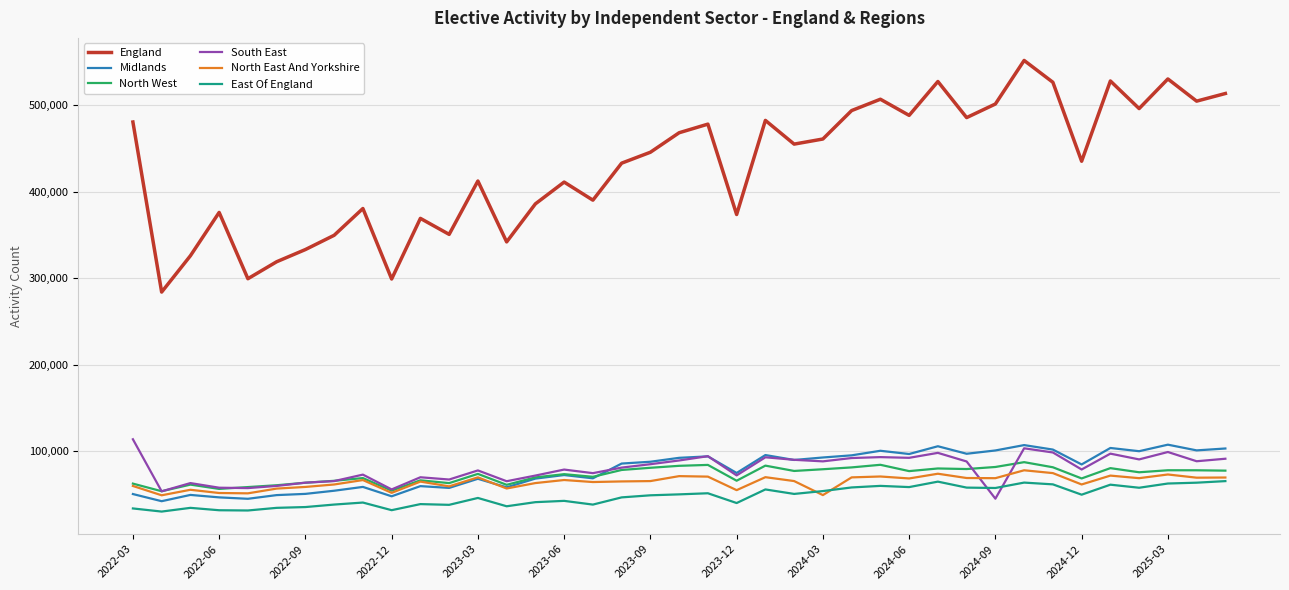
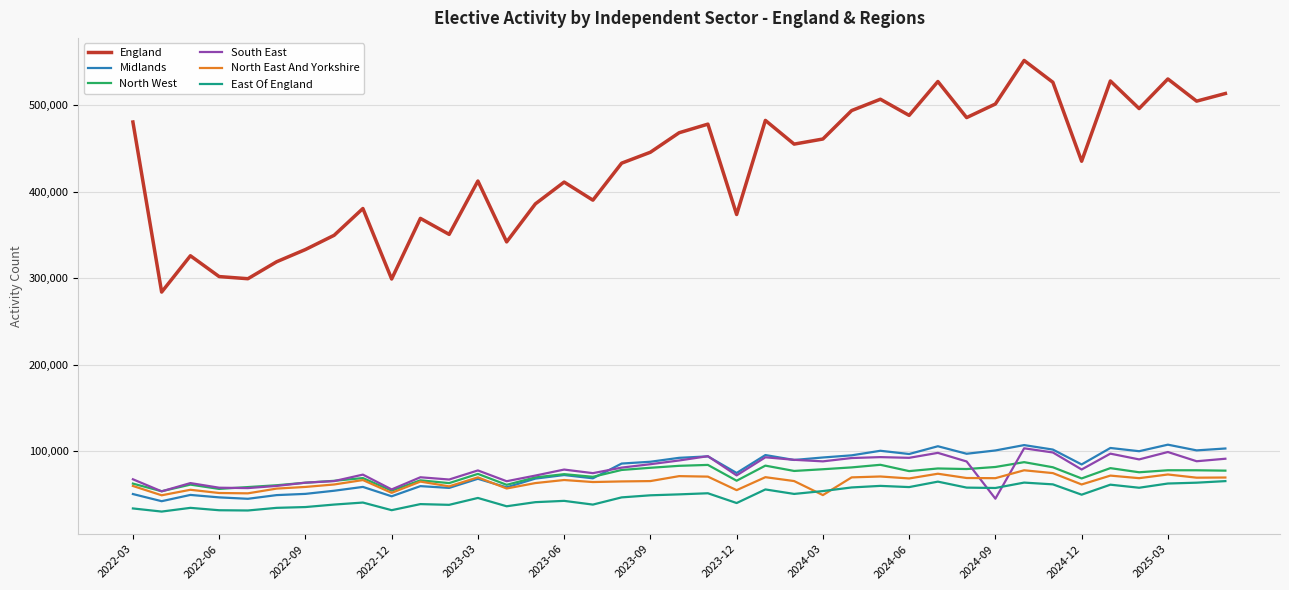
  {
    "England": {
      "2022-03": "480,000",
-     "2022-06": "380,000",
+     "2022-06": "300,000",
      "2022-09": "330,000",
      "2022-12": "300,000",
      "2023-03": "410,000",
      "2023-06": "410,000",
      "2023-09": "450,000",
      "2023-12": "370,000",
      "2024-03": "460,000",
      "2024-06": "490,000",
      "2024-09": "500,000",
      "2024-12": "440,000",
      "2025-03": "530,000"
    },
    "Midlands": {
      "2022-03": "50,000",
      "2022-06": "50,000",
      "2022-09": "50,000",
      "2022-12": "50,000",
      "2024-03": "90,000",
      "2024-06": "100,000",
      "2024-09": "100,000",
      "2024-12": "80,000",
      "2025-03": "110,000"
    },
    "South East": {
-     "2022-03": "110,000",
+     "2022-03": "70,000",
      "2023-03": "80,000",
      "2023-06": "80,000",
      "2024-03": "90,000",
      "2024-06": "90,000",
      "2024-09": "50,000",
      "2024-12": "80,000",
      "2025-03": "100,000"
    },
    "North East And Yorkshire": {
      "2022-06": "50,000",
      "2022-09": "60,000",
      "2023-06": "70,000",
      "2023-09": "70,000",
      "2023-12": "60,000",
      "2024-03": "50,000",
      "2024-06": "70,000",
      "2024-09": "70,000",
      "2024-12": "60,000",
      "2025-03": "70,000"
    }
  }
